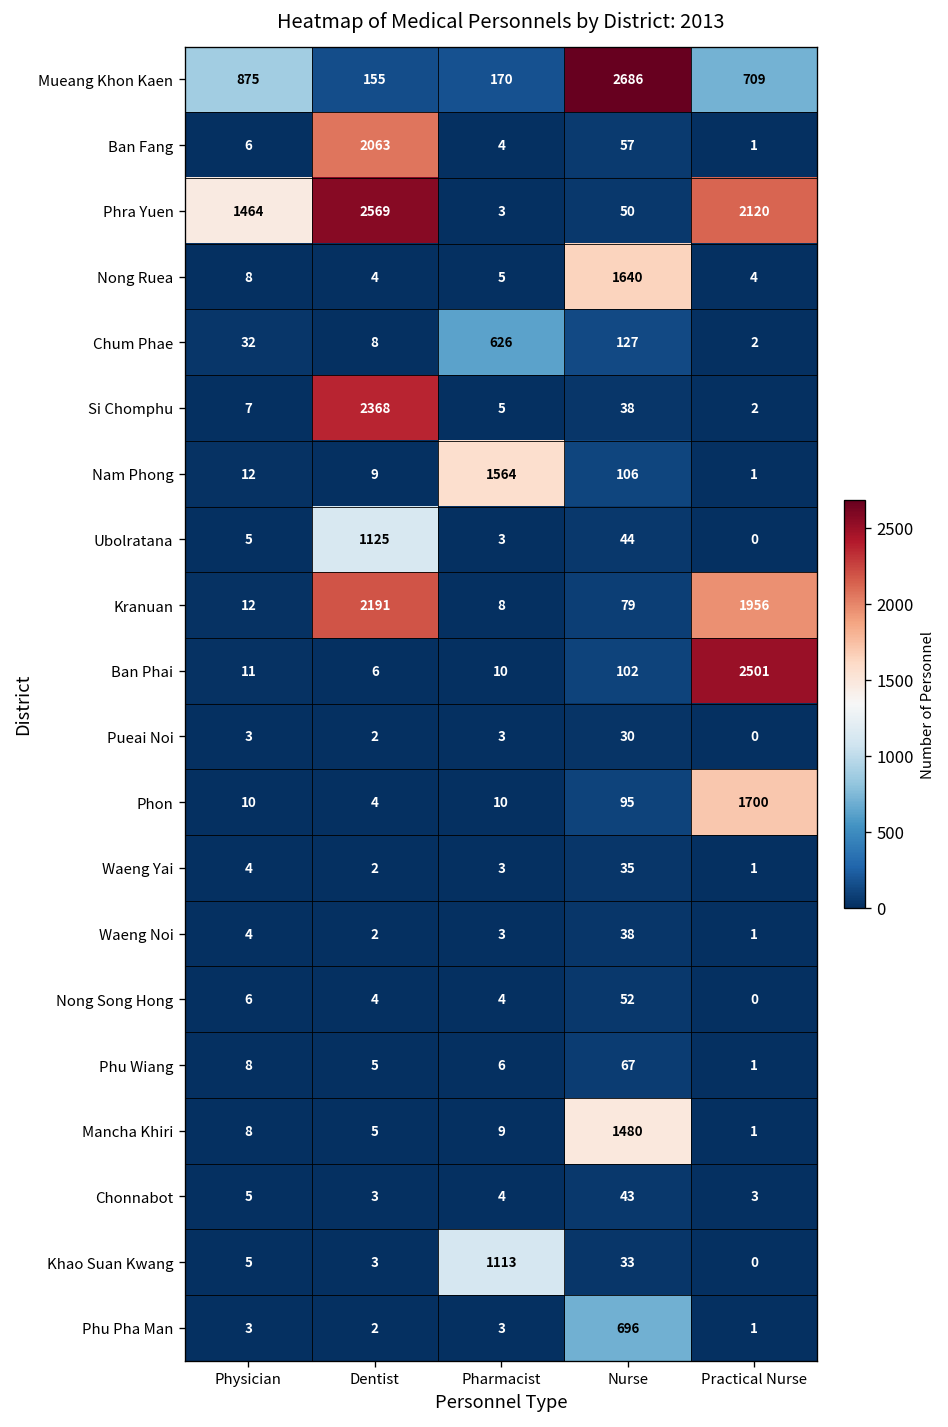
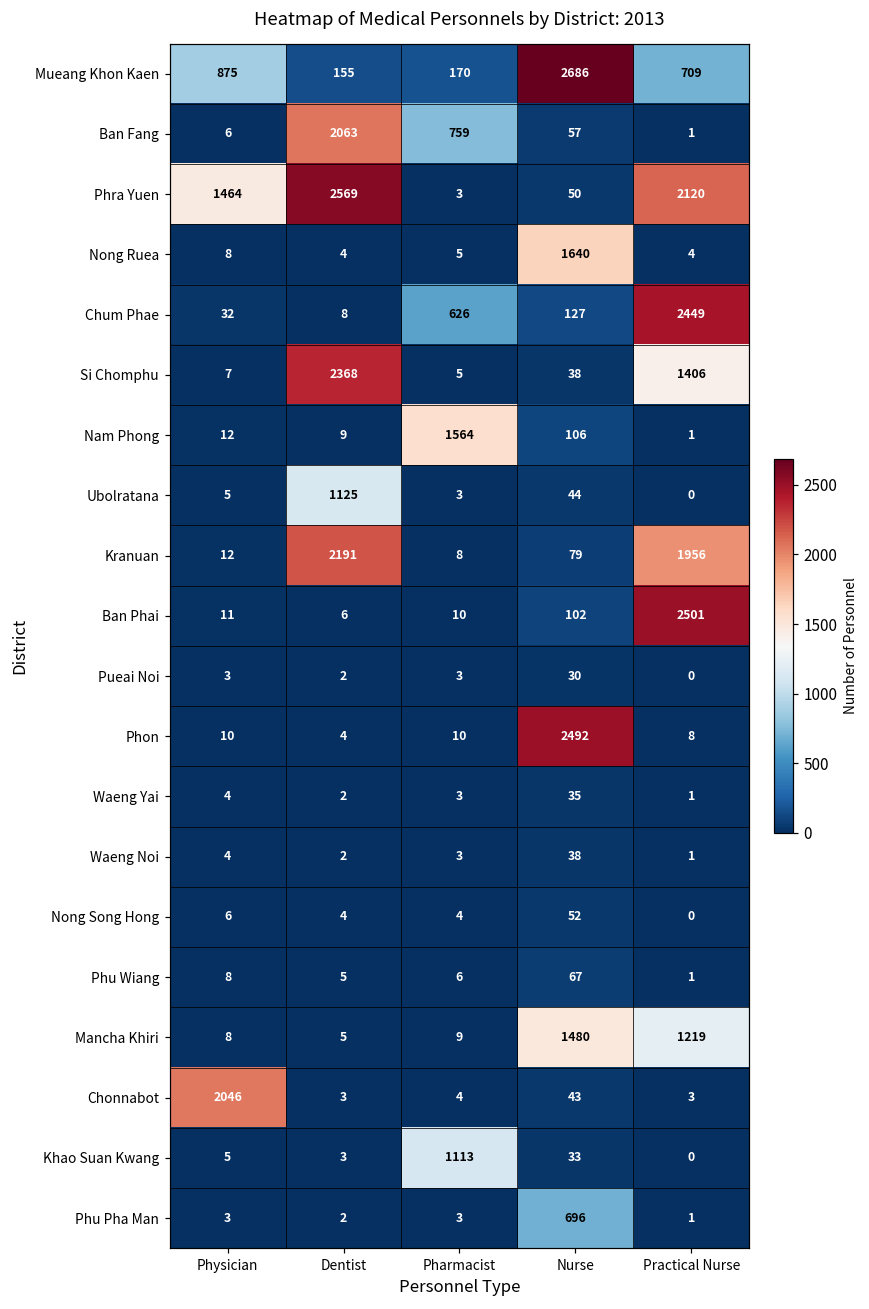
  {
    "Mueang Khon Kaen": {
      "Physician": 875,
      "Dentist": 155,
      "Pharmacist": 170,
      "Nurse": 2686,
      "Practical Nurse": 709
    },
    "Ban Fang": {
      "Physician": 6,
      "Dentist": 2063,
-     "Pharmacist": 4,
+     "Pharmacist": 759,
      "Nurse": 57,
      "Practical Nurse": 1
    },
    "Phra Yuen": {
      "Physician": 1464,
      "Dentist": 2569,
      "Pharmacist": 3,
      "Nurse": 50,
      "Practical Nurse": 2120
    },
    "Nong Ruea": {
      "Physician": 8,
      "Dentist": 4,
      "Pharmacist": 5,
      "Nurse": 1640,
      "Practical Nurse": 4
    },
    "Chum Phae": {
      "Physician": 32,
      "Dentist": 8,
      "Pharmacist": 626,
      "Nurse": 127,
-     "Practical Nurse": 2
+     "Practical Nurse": 2449
    },
    "Si Chomphu": {
      "Physician": 7,
      "Dentist": 2368,
      "Pharmacist": 5,
      "Nurse": 38,
-     "Practical Nurse": 2
+     "Practical Nurse": 1406
    },
    "Nam Phong": {
      "Physician": 12,
      "Dentist": 9,
      "Pharmacist": 1564,
      "Nurse": 106,
      "Practical Nurse": 1
    },
    "Ubolratana": {
      "Physician": 5,
      "Dentist": 1125,
      "Pharmacist": 3,
      "Nurse": 44,
      "Practical Nurse": 0
    },
    "Kranuan": {
      "Physician": 12,
      "Dentist": 2191,
      "Pharmacist": 8,
      "Nurse": 79,
      "Practical Nurse": 1956
    },
    "Ban Phai": {
      "Physician": 11,
      "Dentist": 6,
      "Pharmacist": 10,
      "Nurse": 102,
      "Practical Nurse": 2501
    },
    "Pueai Noi": {
      "Physician": 3,
      "Dentist": 2,
      "Pharmacist": 3,
      "Nurse": 30,
      "Practical Nurse": 0
    },
    "Phon": {
      "Physician": 10,
      "Dentist": 4,
      "Pharmacist": 10,
-     "Nurse": 95,
-     "Practical Nurse": 1700
+     "Nurse": 2492,
+     "Practical Nurse": 8
    },
    "Waeng Yai": {
      "Physician": 4,
      "Dentist": 2,
      "Pharmacist": 3,
      "Nurse": 35,
      "Practical Nurse": 1
    },
    "Waeng Noi": {
      "Physician": 4,
      "Dentist": 2,
      "Pharmacist": 3,
      "Nurse": 38,
      "Practical Nurse": 1
    },
    "Nong Song Hong": {
      "Physician": 6,
      "Dentist": 4,
      "Pharmacist": 4,
      "Nurse": 52,
      "Practical Nurse": 0
    },
    "Phu Wiang": {
      "Physician": 8,
      "Dentist": 5,
      "Pharmacist": 6,
      "Nurse": 67,
      "Practical Nurse": 1
    },
    "Mancha Khiri": {
      "Physician": 8,
      "Dentist": 5,
      "Pharmacist": 9,
      "Nurse": 1480,
-     "Practical Nurse": 1
+     "Practical Nurse": 1219
    },
    "Chonnabot": {
-     "Physician": 5,
+     "Physician": 2046,
      "Dentist": 3,
      "Pharmacist": 4,
      "Nurse": 43,
      "Practical Nurse": 3
    },
    "Khao Suan Kwang": {
      "Physician": 5,
      "Dentist": 3,
      "Pharmacist": 1113,
      "Nurse": 33,
      "Practical Nurse": 0
    },
    "Phu Pha Man": {
      "Physician": 3,
      "Dentist": 2,
      "Pharmacist": 3,
      "Nurse": 696,
      "Practical Nurse": 1
    }
  }
